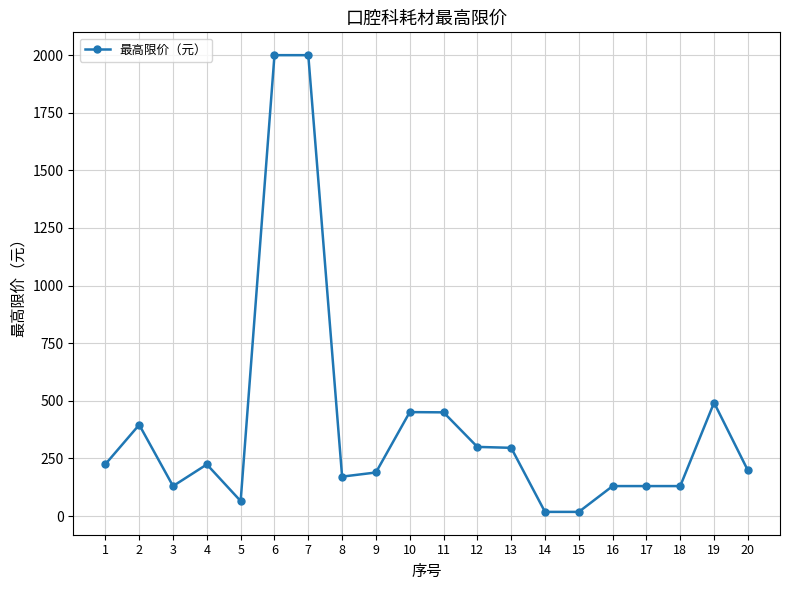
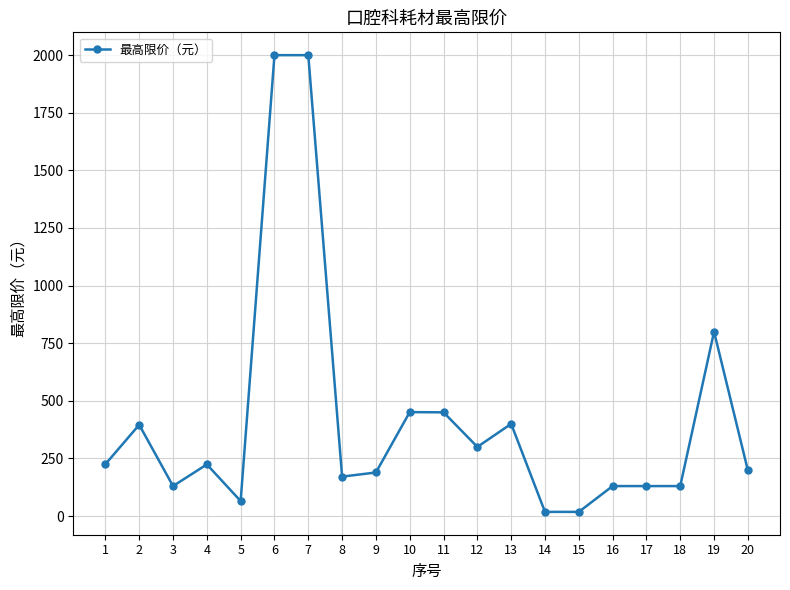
  {
    "1": 230,
    "2": 400,
    "3": 130,
    "4": 220,
    "5": 70,
    "6": 2000,
    "7": 2000,
    "8": 170,
    "9": 190,
    "10": 450,
    "11": 450,
    "12": 300,
-   "13": 300,
+   "13": 400,
    "14": 20,
    "15": 20,
    "16": 130,
    "17": 130,
    "18": 130,
-   "19": 490,
+   "19": 800,
    "20": 200
  }
